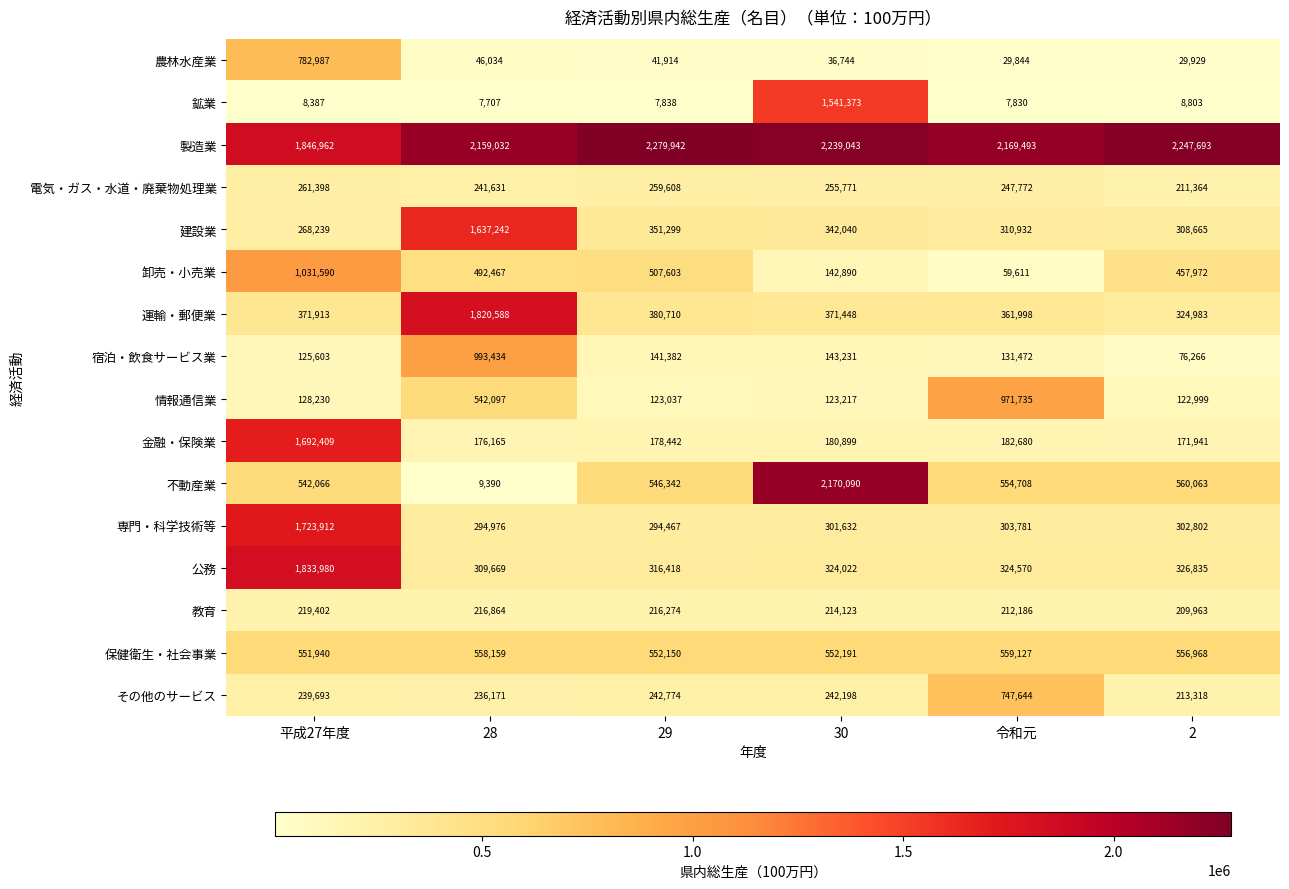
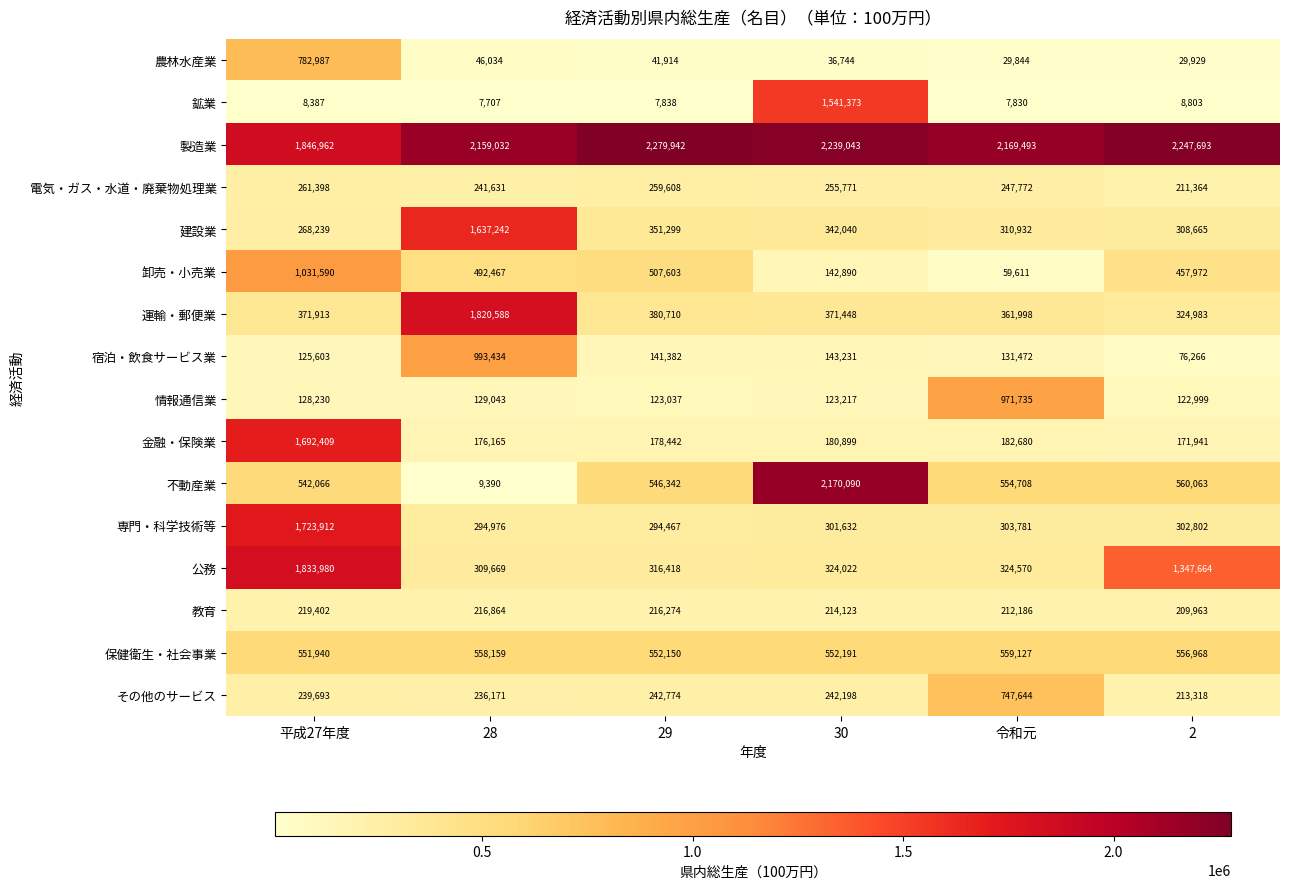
  {
    "農林水産業": {
      "平成27年度": "782,987",
      "28": "46,034",
      "29": "41,914",
      "30": "36,744",
      "令和元": "29,844",
      "2": "29,929"
    },
    "鉱業": {
      "平成27年度": "8,387",
      "28": "7,707",
      "29": "7,838",
      "30": "1,541,373",
      "令和元": "7,830",
      "2": "8,803"
    },
    "製造業": {
      "平成27年度": "1,846,962",
      "28": "2,159,032",
      "29": "2,279,942",
      "30": "2,239,043",
      "令和元": "2,169,493",
      "2": "2,247,693"
    },
    "電気・ガス・水道・廃棄物処理業": {
      "平成27年度": "261,398",
      "28": "241,631",
      "29": "259,608",
      "30": "255,771",
      "令和元": "247,772",
      "2": "211,364"
    },
    "建設業": {
      "平成27年度": "268,239",
      "28": "1,637,242",
      "29": "351,299",
      "30": "342,040",
      "令和元": "310,932",
      "2": "308,665"
    },
    "卸売・小売業": {
      "平成27年度": "1,031,590",
      "28": "492,467",
      "29": "507,603",
      "30": "142,890",
      "令和元": "59,611",
      "2": "457,972"
    },
    "運輸・郵便業": {
      "平成27年度": "371,913",
      "28": "1,820,588",
      "29": "380,710",
      "30": "371,448",
      "令和元": "361,998",
      "2": "324,983"
    },
    "宿泊・飲食サービス業": {
      "平成27年度": "125,603",
      "28": "993,434",
      "29": "141,382",
      "30": "143,231",
      "令和元": "131,472",
      "2": "76,266"
    },
    "情報通信業": {
      "平成27年度": "128,230",
-     "28": "542,097",
+     "28": "129,043",
      "29": "123,037",
      "30": "123,217",
      "令和元": "971,735",
      "2": "122,999"
    },
    "金融・保険業": {
      "平成27年度": "1,692,409",
      "28": "176,165",
      "29": "178,442",
      "30": "180,899",
      "令和元": "182,680",
      "2": "171,941"
    },
    "不動産業": {
      "平成27年度": "542,066",
      "28": "9,390",
      "29": "546,342",
      "30": "2,170,090",
      "令和元": "554,708",
      "2": "560,063"
    },
    "専門・科学技術等": {
      "平成27年度": "1,723,912",
      "28": "294,976",
      "29": "294,467",
      "30": "301,632",
      "令和元": "303,781",
      "2": "302,802"
    },
    "公務": {
      "平成27年度": "1,833,980",
      "28": "309,669",
      "29": "316,418",
      "30": "324,022",
      "令和元": "324,570",
-     "2": "326,835"
+     "2": "1,347,664"
    },
    "教育": {
      "平成27年度": "219,402",
      "28": "216,864",
      "29": "216,274",
      "30": "214,123",
      "令和元": "212,186",
      "2": "209,963"
    },
    "保健衛生・社会事業": {
      "平成27年度": "551,940",
      "28": "558,159",
      "29": "552,150",
      "30": "552,191",
      "令和元": "559,127",
      "2": "556,968"
    },
    "その他のサービス": {
      "平成27年度": "239,693",
      "28": "236,171",
      "29": "242,774",
      "30": "242,198",
      "令和元": "747,644",
      "2": "213,318"
    }
  }
